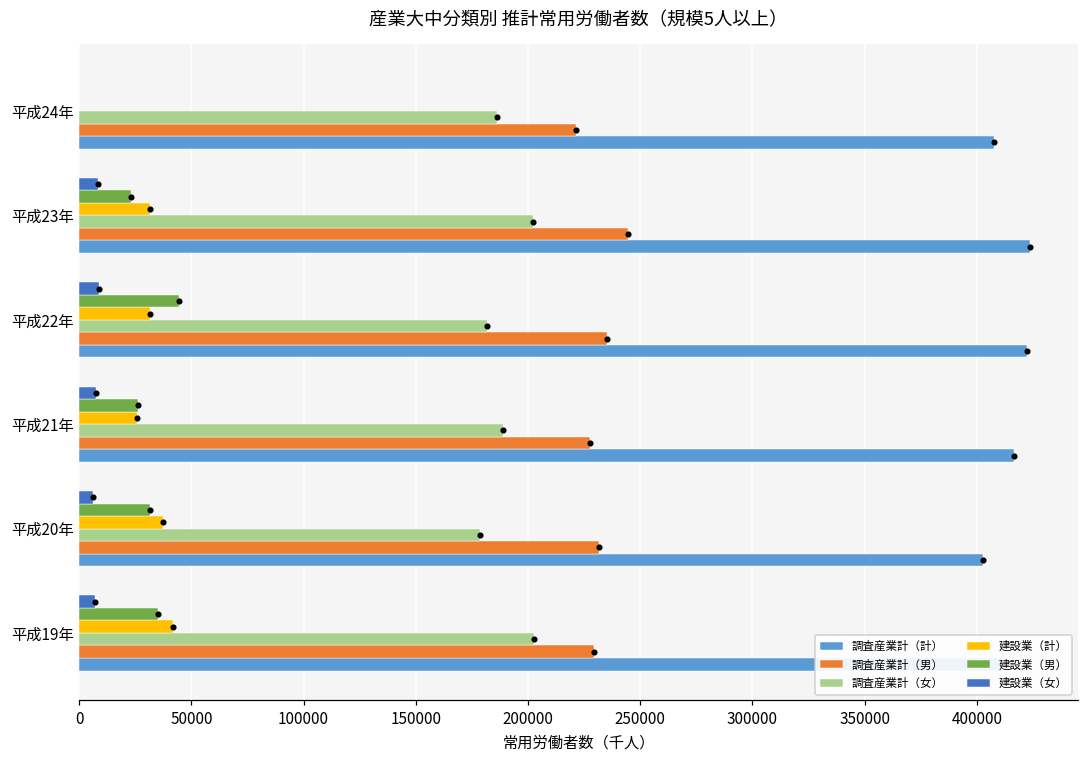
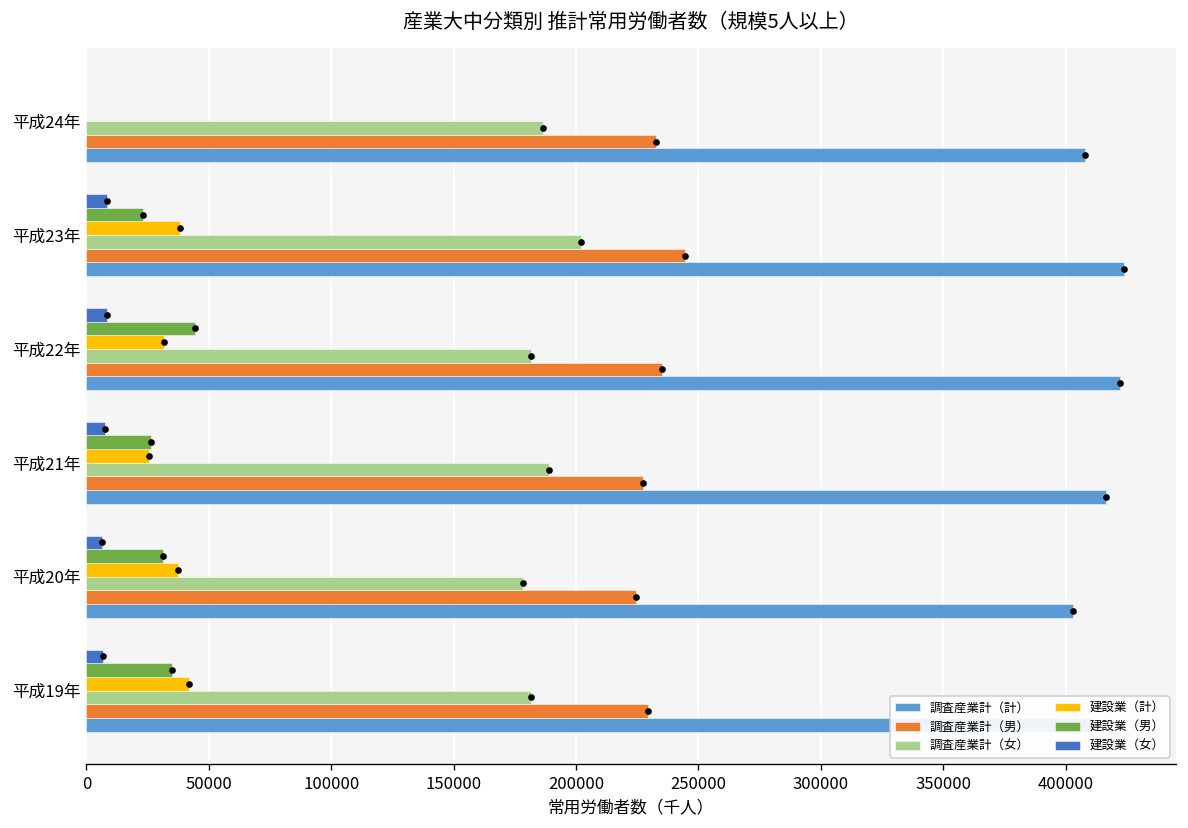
  {
    "調査産業計（男）": {
-     "平成24年": 221000,
+     "平成24年": 233000,
      "平成23年": 245000,
      "平成22年": 235000,
      "平成21年": 227000,
-     "平成20年": 232000,
+     "平成20年": 224000,
      "平成19年": 229000
    },
    "調査産業計（女）": {
      "平成24年": 186000,
      "平成23年": 202000,
      "平成22年": 182000,
      "平成21年": 189000,
      "平成20年": 178000,
-     "平成19年": 203000
+     "平成19年": 181000
    },
    "建設業（計）": {
      "平成24年": 0,
-     "平成23年": 32000,
+     "平成23年": 38000,
      "平成22年": 32000,
      "平成21年": 26000,
      "平成20年": 38000,
      "平成19年": 42000
    },
    "建設業（男）": {
      "平成24年": 0,
      "平成23年": 23000,
      "平成22年": 44000,
      "平成21年": 26000,
      "平成20年": 31000,
      "平成19年": 35000
    }
  }
